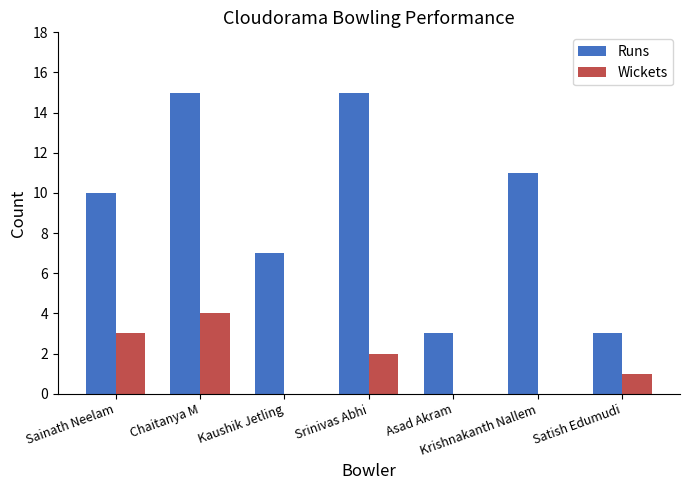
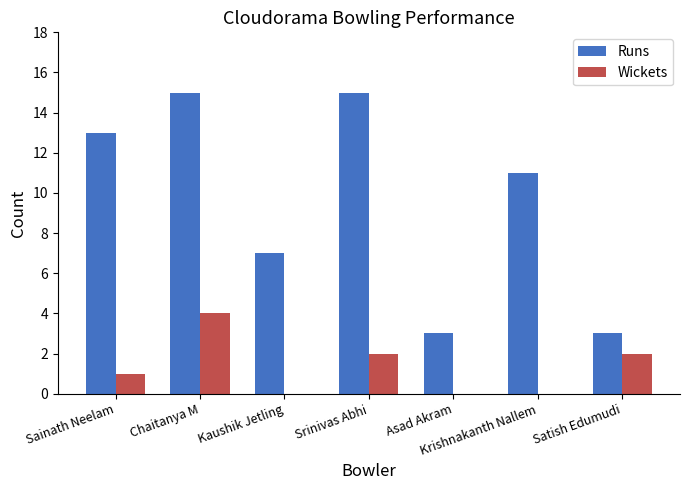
  {
    "Runs": {
-     "Sainath Neelam": 10,
+     "Sainath Neelam": 13,
      "Chaitanya M": 15,
      "Kaushik Jetling": 7,
      "Srinivas Abhi": 15,
      "Asad Akram": 3,
      "Krishnakanth Nallem": 11,
      "Satish Edumudi": 3
    },
    "Wickets": {
-     "Sainath Neelam": 3,
+     "Sainath Neelam": 1,
      "Chaitanya M": 4,
      "Kaushik Jetling": 0,
      "Srinivas Abhi": 2,
      "Asad Akram": 0,
      "Krishnakanth Nallem": 0,
-     "Satish Edumudi": 1
+     "Satish Edumudi": 2
    }
  }
